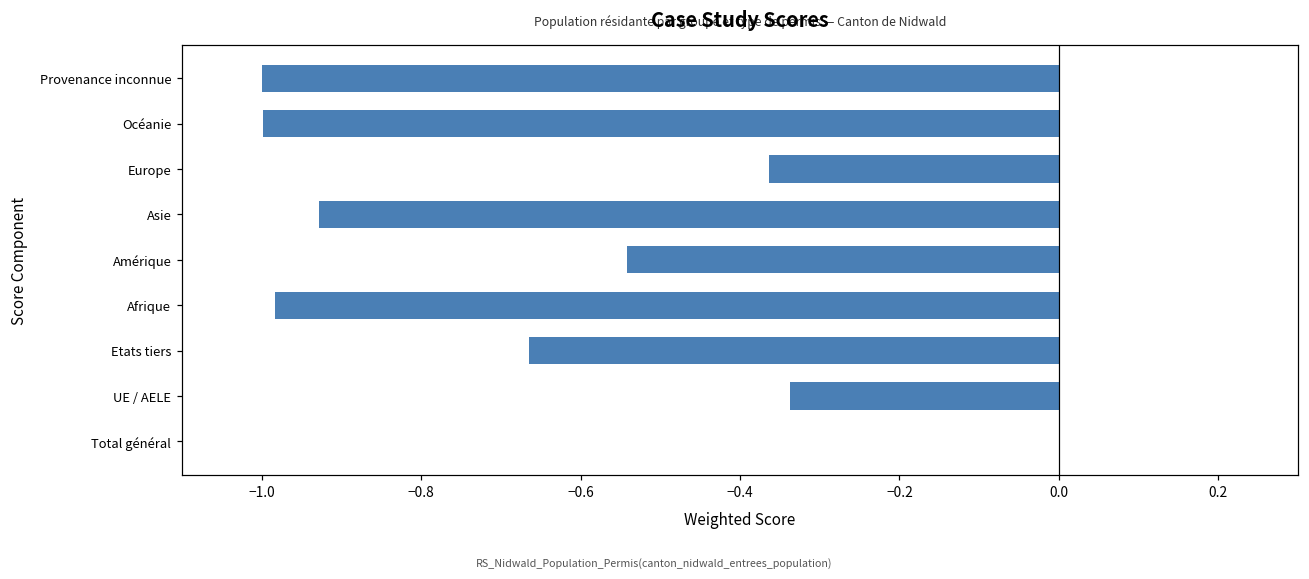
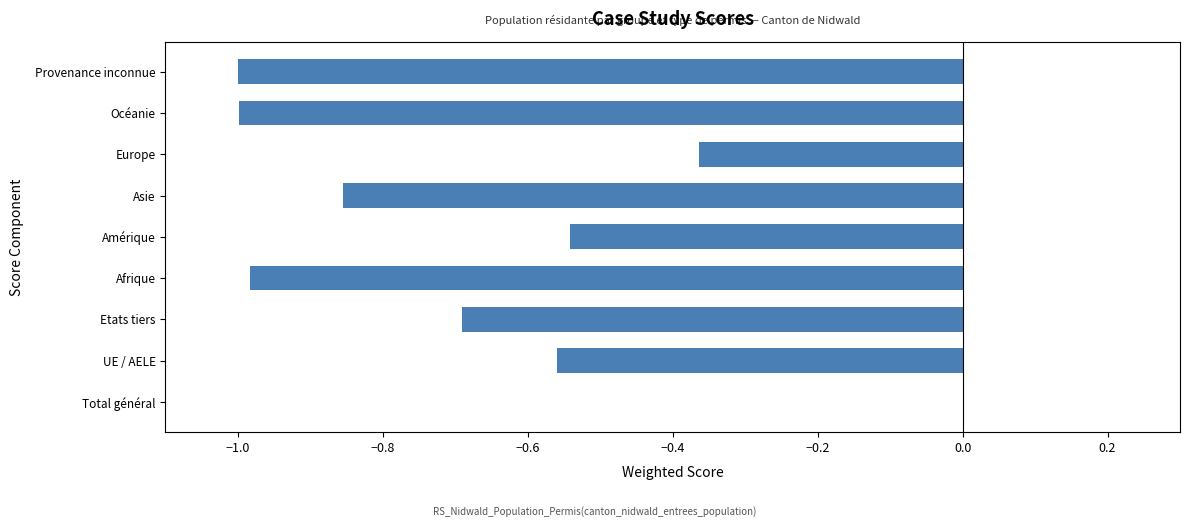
  {
    "Provenance inconnue": -1.00,
    "Océanie": -1.00,
    "Europe": -0.36,
-   "Asie": -0.93,
+   "Asie": -0.86,
    "Amérique": -0.54,
    "Afrique": -0.98,
-   "Etats tiers": -0.66,
-   "UE / AELE": -0.34,
+   "Etats tiers": -0.69,
+   "UE / AELE": -0.56,
    "Total général": 0.00
  }
